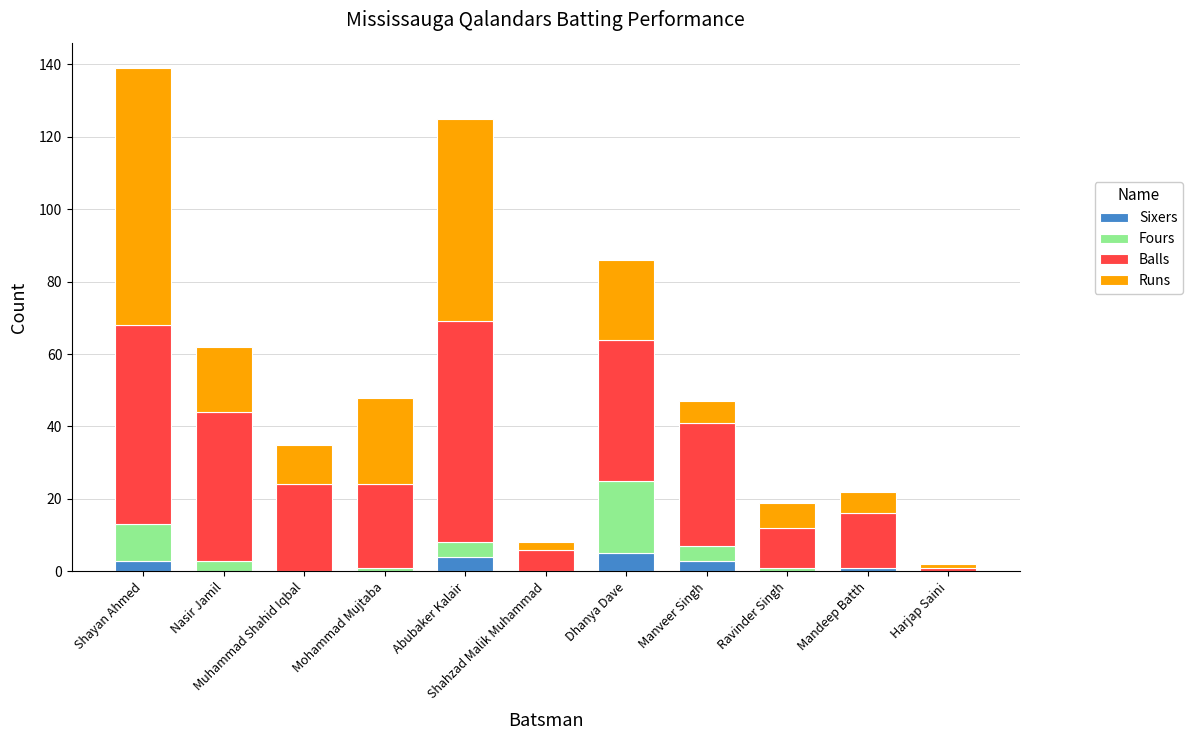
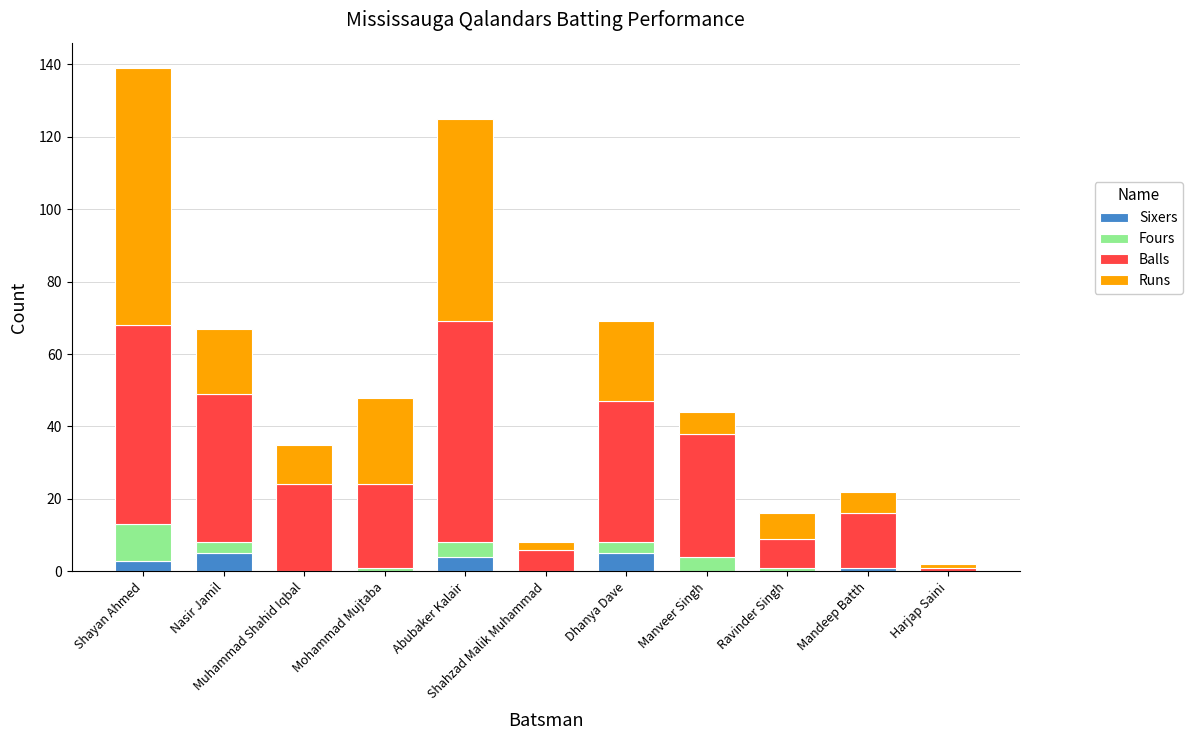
  {
    "Sixers": {
      "Shayan Ahmed": 3,
-     "Nasir Jamil": 0,
+     "Nasir Jamil": 5,
      "Muhammad Shahid Iqbal": 0,
      "Mohammad Mujtaba": 0,
      "Abubaker Kalair": 4,
      "Shahzad Malik Muhammad": 0,
      "Dhanya Dave": 5,
-     "Manveer Singh": 3,
+     "Manveer Singh": 0,
      "Ravinder Singh": 0,
      "Mandeep Batth": 1,
      "Harjap Saini": 0
    },
    "Fours": {
      "Shayan Ahmed": 10,
      "Nasir Jamil": 3,
      "Muhammad Shahid Iqbal": 0,
      "Mohammad Mujtaba": 1,
      "Abubaker Kalair": 4,
      "Shahzad Malik Muhammad": 0,
-     "Dhanya Dave": 20,
+     "Dhanya Dave": 3,
      "Manveer Singh": 4,
      "Ravinder Singh": 1,
      "Mandeep Batth": 0,
      "Harjap Saini": 0
    },
    "Balls": {
      "Shayan Ahmed": 55,
      "Nasir Jamil": 41,
      "Muhammad Shahid Iqbal": 24,
      "Mohammad Mujtaba": 23,
      "Abubaker Kalair": 61,
      "Shahzad Malik Muhammad": 6,
      "Dhanya Dave": 39,
      "Manveer Singh": 34,
-     "Ravinder Singh": 11,
+     "Ravinder Singh": 8,
      "Mandeep Batth": 15,
      "Harjap Saini": 1
    },
    "Runs": {
      "Shayan Ahmed": 71,
      "Nasir Jamil": 18,
      "Muhammad Shahid Iqbal": 11,
      "Mohammad Mujtaba": 24,
      "Abubaker Kalair": 56,
      "Shahzad Malik Muhammad": 2,
      "Dhanya Dave": 22,
      "Manveer Singh": 6,
      "Ravinder Singh": 7,
      "Mandeep Batth": 6,
      "Harjap Saini": 1
    }
  }
